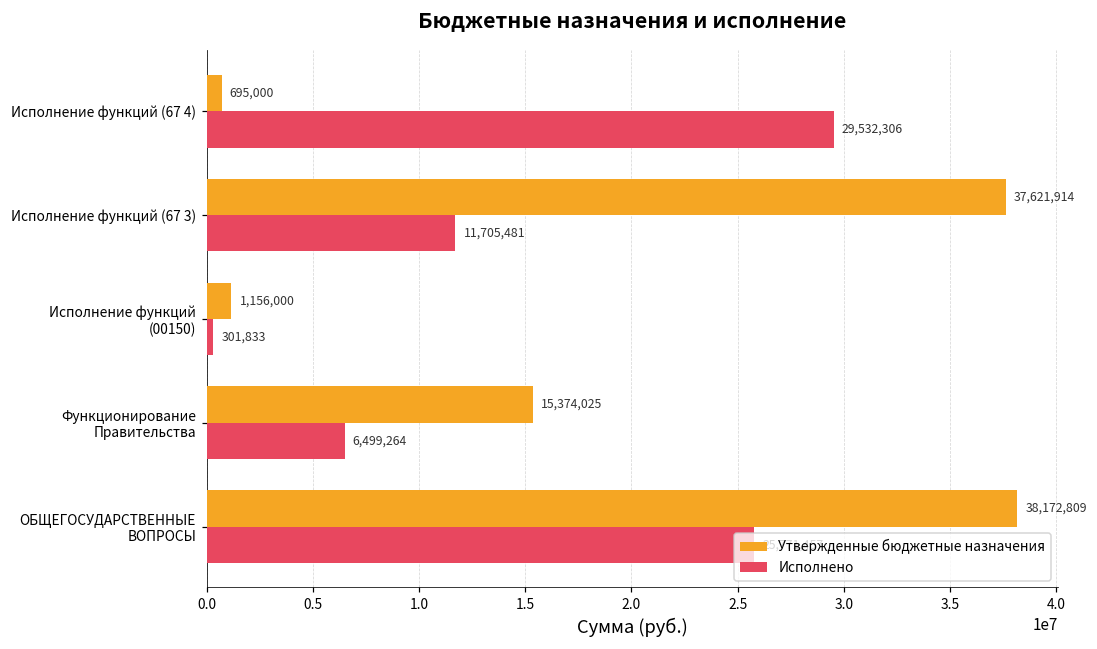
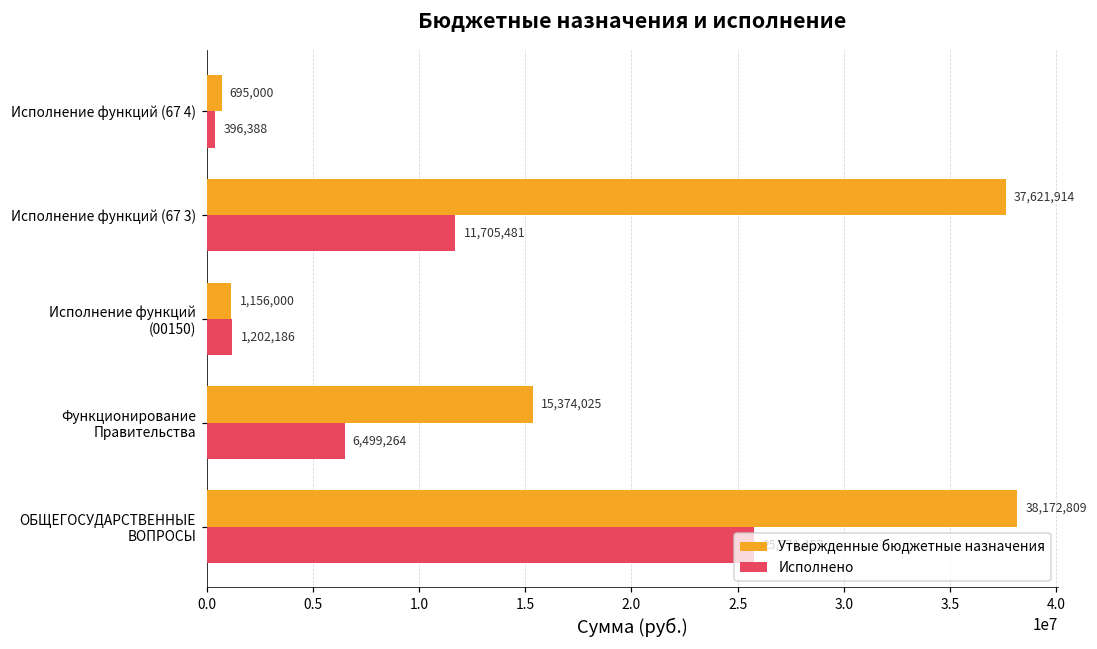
  {
    "Утвержденные бюджетные назначения": {
      "Исполнение функций (67 4)": "695,000",
      "Исполнение функций (67 3)": "37,621,914",
      "Исполнение функций (00150)": "1,156,000",
      "Функционирование Правительства": "15,374,025",
      "ОБЩЕГОСУДАРСТВЕННЫЕ ВОПРОСЫ": "38,172,809"
    },
    "Исполнено": {
-     "Исполнение функций (67 4)": "29,532,306",
+     "Исполнение функций (67 4)": "396,388",
      "Исполнение функций (67 3)": "11,705,481",
-     "Исполнение функций (00150)": "301,833",
+     "Исполнение функций (00150)": "1,202,186",
      "Функционирование Правительства": "6,499,264"
    }
  }
